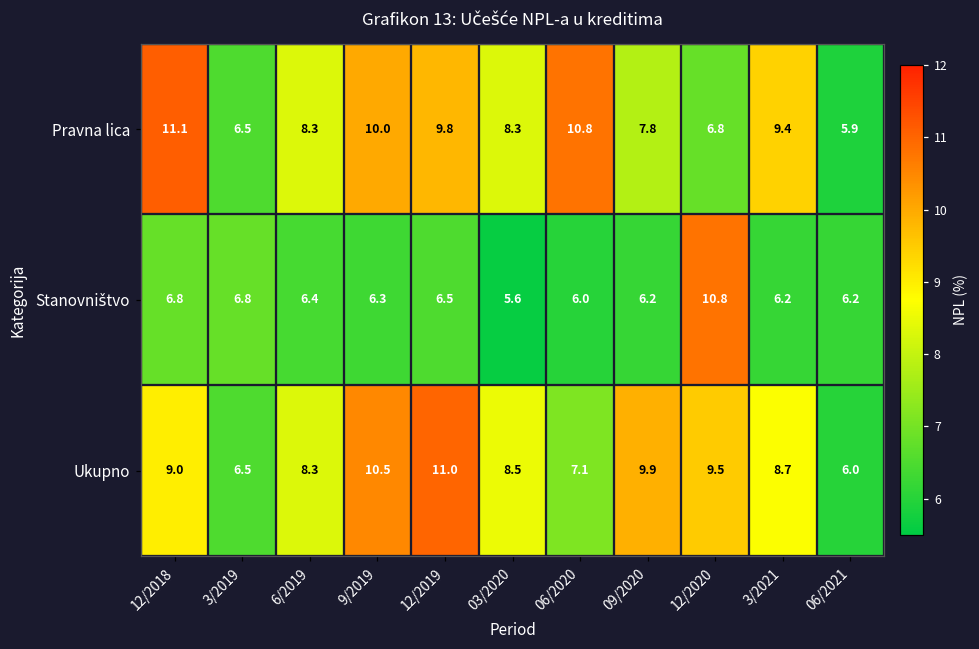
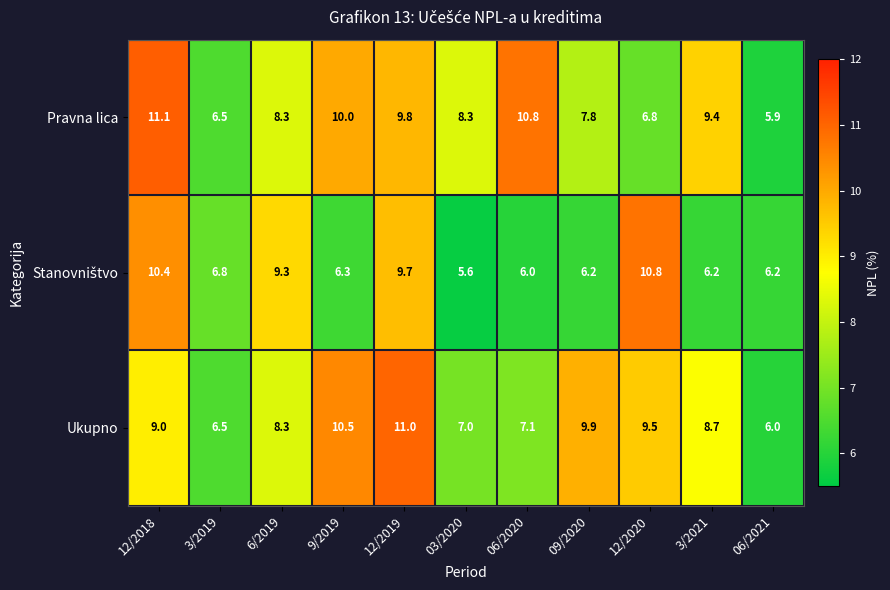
  {
    "Pravna lica": {
      "12/2018": 11.1,
      "3/2019": 6.5,
      "6/2019": 8.3,
      "9/2019": 10.0,
      "12/2019": 9.8,
      "03/2020": 8.3,
      "06/2020": 10.8,
      "09/2020": 7.8,
      "12/2020": 6.8,
      "3/2021": 9.4,
      "06/2021": 5.9
    },
    "Stanovništvo": {
-     "12/2018": 6.8,
+     "12/2018": 10.4,
      "3/2019": 6.8,
-     "6/2019": 6.4,
+     "6/2019": 9.3,
      "9/2019": 6.3,
-     "12/2019": 6.5,
+     "12/2019": 9.7,
      "03/2020": 5.6,
      "06/2020": 6.0,
      "09/2020": 6.2,
      "12/2020": 10.8,
      "3/2021": 6.2,
      "06/2021": 6.2
    },
    "Ukupno": {
      "12/2018": 9.0,
      "3/2019": 6.5,
      "6/2019": 8.3,
      "9/2019": 10.5,
      "12/2019": 11.0,
-     "03/2020": 8.5,
+     "03/2020": 7.0,
      "06/2020": 7.1,
      "09/2020": 9.9,
      "12/2020": 9.5,
      "3/2021": 8.7,
      "06/2021": 6.0
    }
  }
